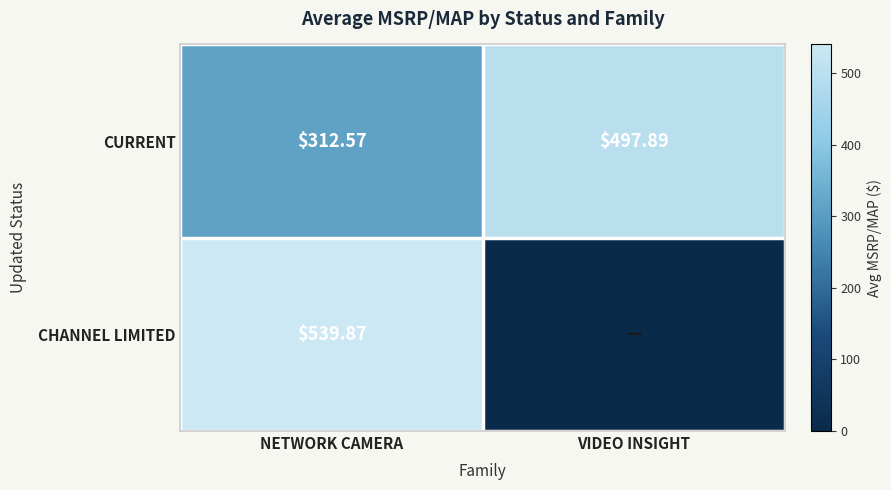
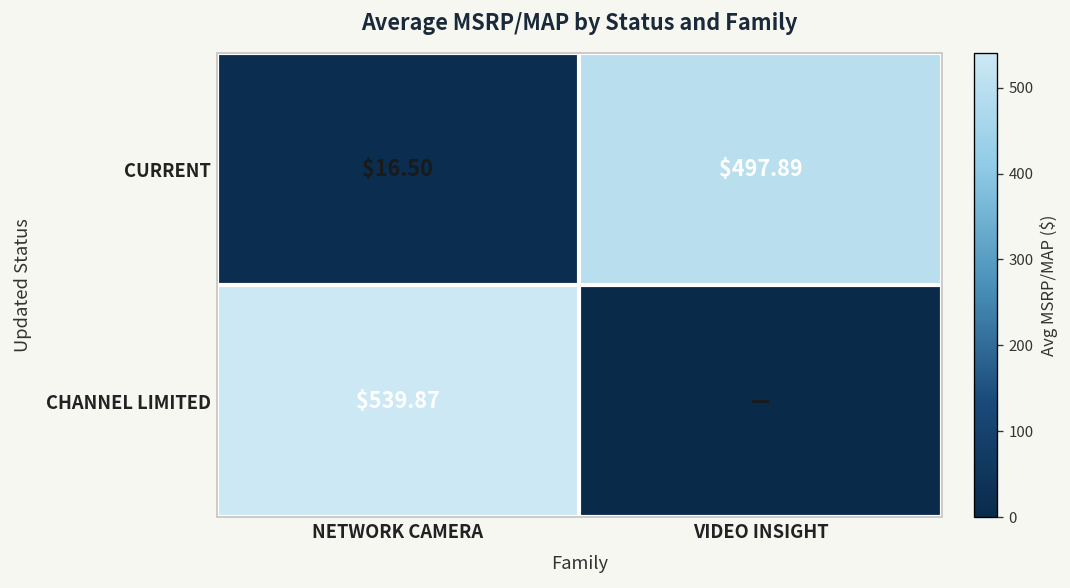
  {
    "CURRENT": {
-     "NETWORK CAMERA": "$312.57",
+     "NETWORK CAMERA": "$16.50",
      "VIDEO INSIGHT": "$497.89"
    },
    "CHANNEL LIMITED": {
      "NETWORK CAMERA": "$539.87"
    }
  }
